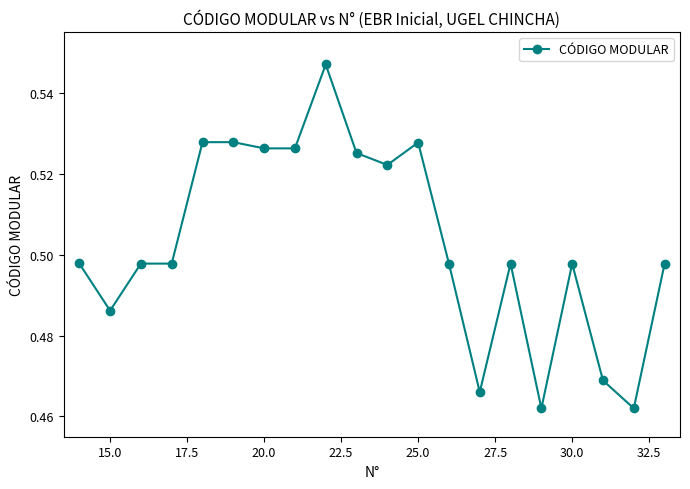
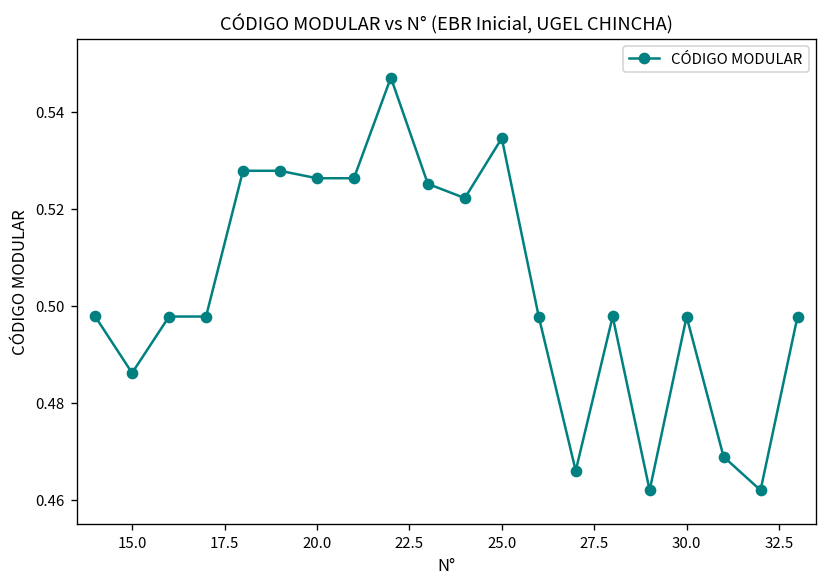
  {
    "15.0": 0.486,
    "20.0": 0.526,
-   "25.0": 0.528,
+   "25.0": 0.535,
    "30.0": 0.498
  }
